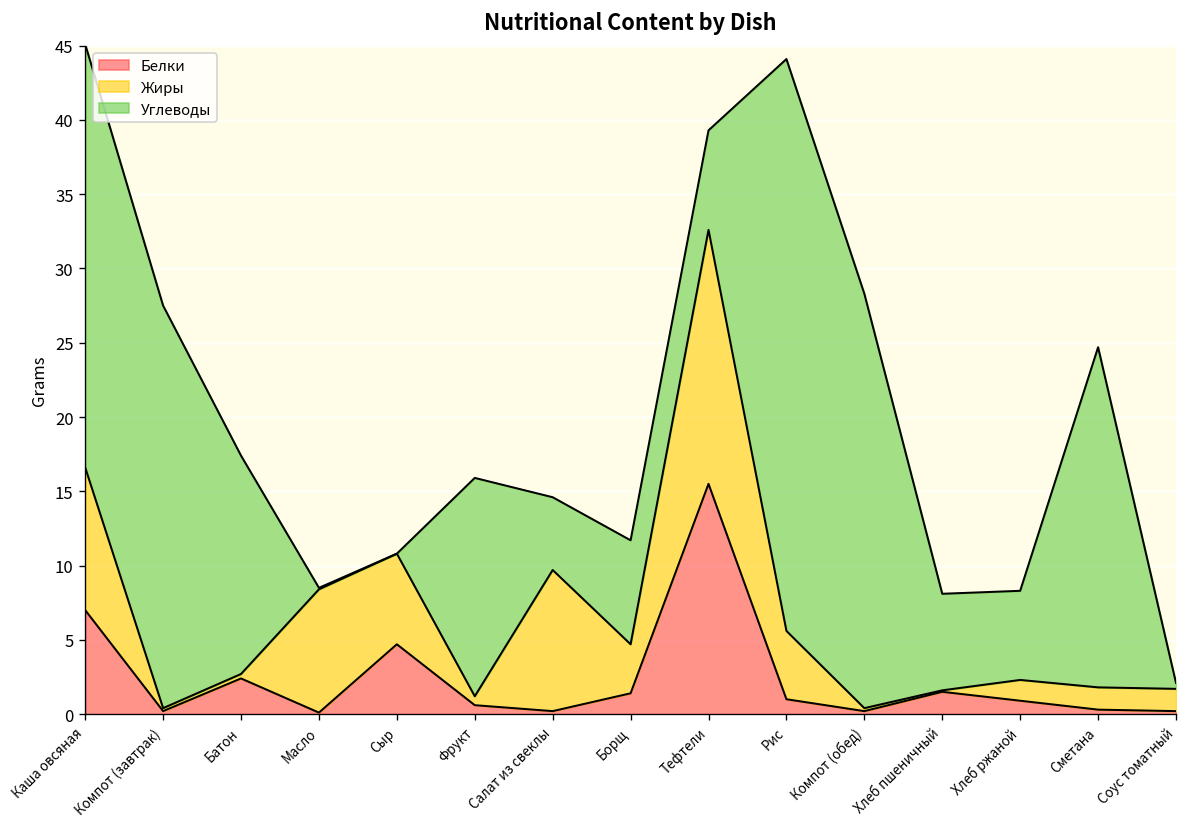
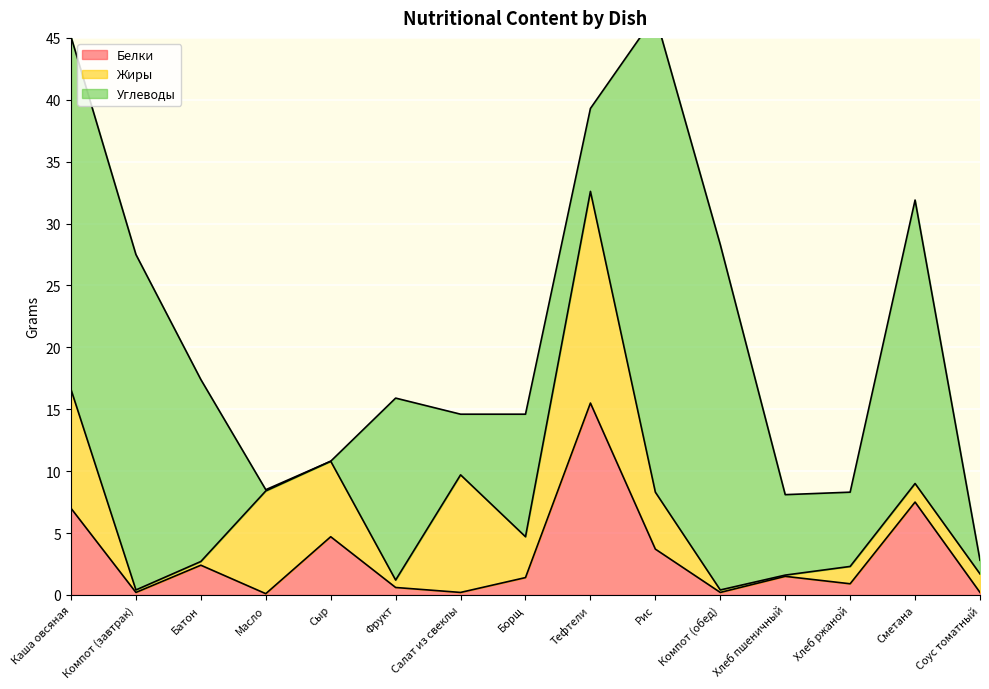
  {
    "Белки": {
      "Каша овсяная": 7.0,
      "Батон": 2.4,
      "Масло": 0.1,
      "Сыр": 4.7,
      "Фрукт": 0.6,
      "Салат из свеклы": 0.2,
      "Борщ": 1.4,
      "Тефтели": 15.5,
-     "Рис": 1.0,
+     "Рис": 3.7,
      "Хлеб ржаной": 0.9,
-     "Сметана": 0.3,
+     "Сметана": 7.5,
      "Соус томатный": 0.2
    },
    "Жиры": {
      "Каша овсяная": 9.6,
      "Батон": 0.3,
      "Фрукт": 0.6,
      "Салат из свеклы": 9.5,
      "Борщ": 3.3,
      "Тефтели": 17.1,
      "Рис": 4.6,
      "Хлеб ржаной": 1.4,
      "Сметана": 1.5,
      "Соус томатный": 1.5
    },
    "Углеводы": {
      "Каша овсяная": 28.5,
      "Компот (завтрак)": 27.1,
      "Батон": 14.7,
      "Фрукт": 14.7,
      "Салат из свеклы": 4.9,
-     "Борщ": 7.0,
+     "Борщ": 9.9,
      "Тефтели": 6.7,
      "Компот (обед)": 27.9,
      "Хлеб пшеничный": 6.5,
      "Хлеб ржаной": 6.0,
      "Сметана": 22.9,
-     "Соус томатный": 0.4
+     "Соус томатный": 1.1
    }
  }
